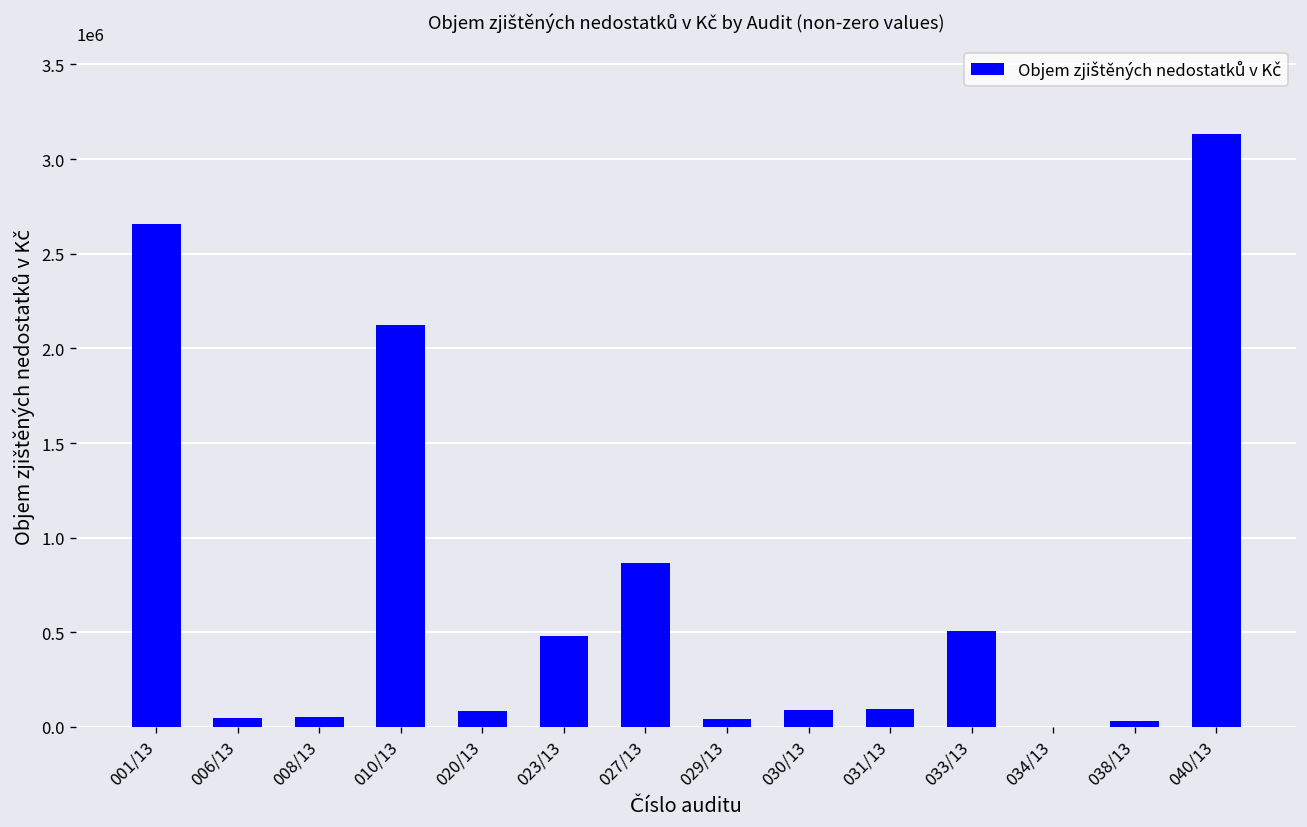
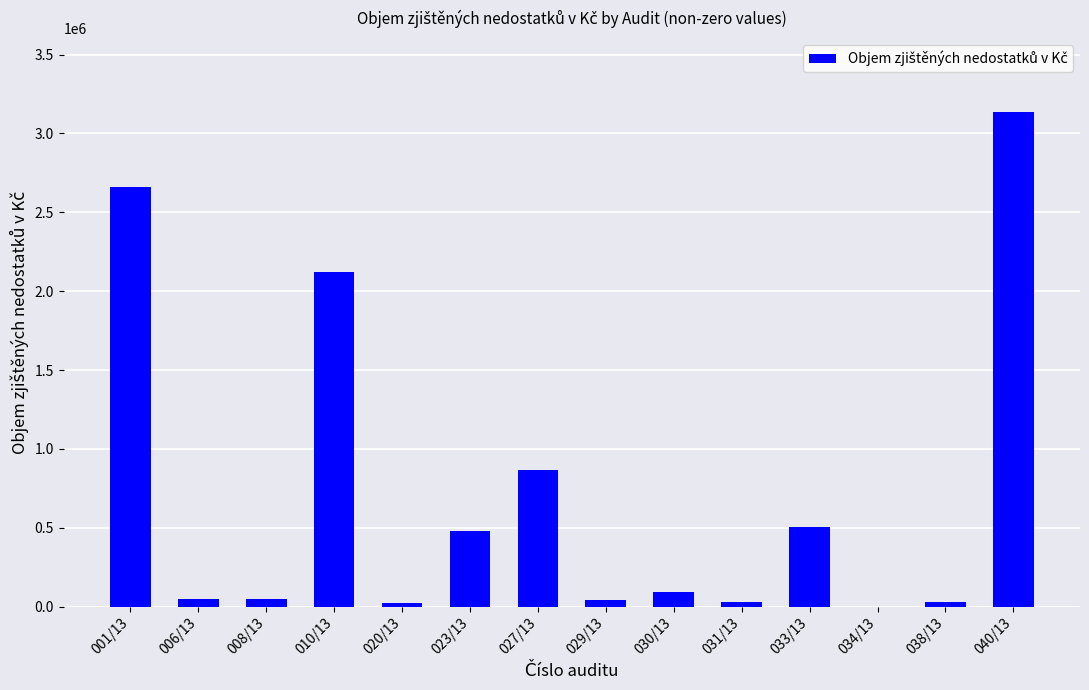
  {
    "001/13": 2660000,
    "006/13": 50000,
    "008/13": 50000,
    "010/13": 2120000,
-   "020/13": 80000,
+   "020/13": 20000,
    "023/13": 480000,
    "027/13": 860000,
    "029/13": 40000,
    "030/13": 90000,
-   "031/13": 90000,
+   "031/13": 30000,
    "033/13": 510000,
    "038/13": 30000,
    "040/13": 3130000
  }
